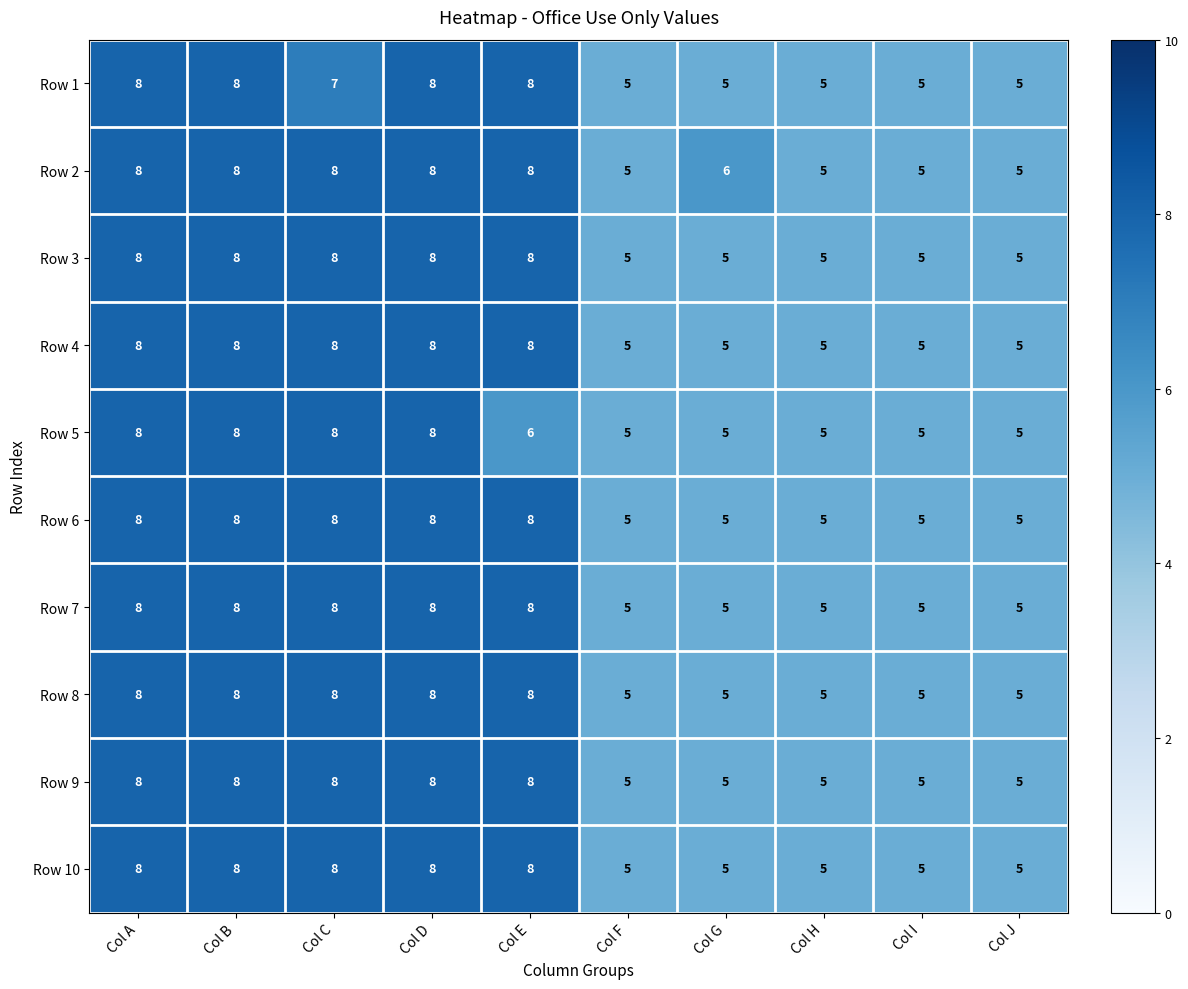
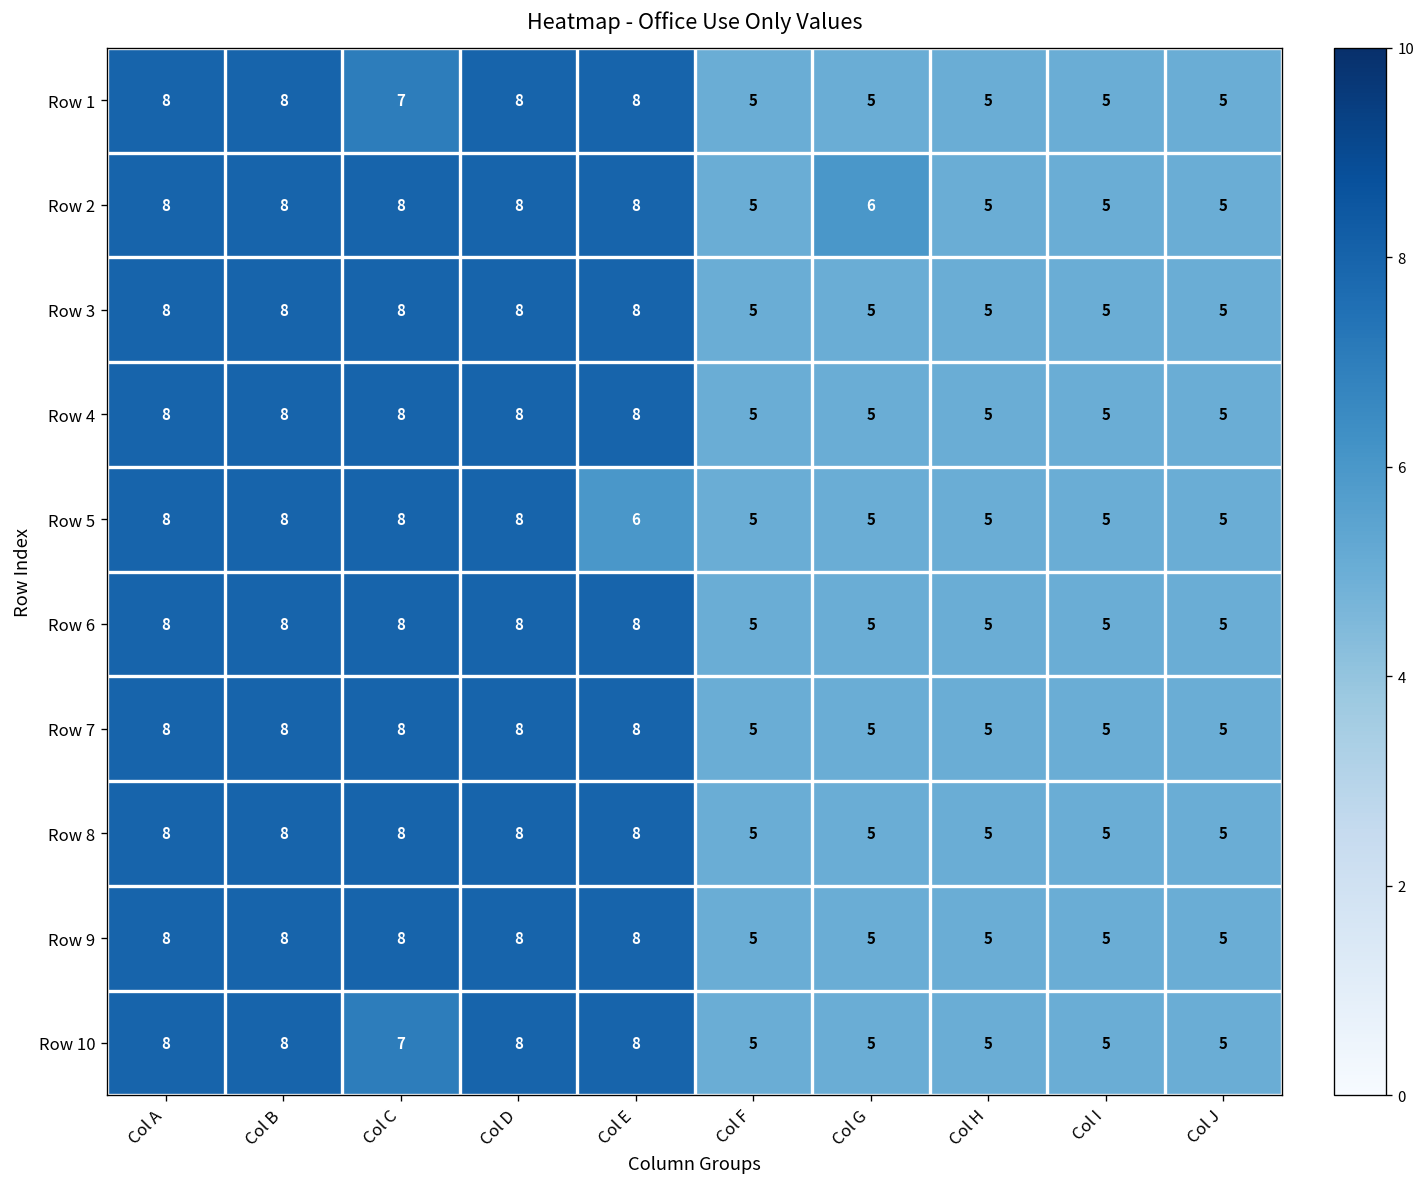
  {
    "Row 1": {
      "Col A": 8,
      "Col B": 8,
      "Col C": 7,
      "Col D": 8,
      "Col E": 8,
      "Col F": 5,
      "Col G": 5,
      "Col H": 5,
      "Col I": 5,
      "Col J": 5
    },
    "Row 2": {
      "Col A": 8,
      "Col B": 8,
      "Col C": 8,
      "Col D": 8,
      "Col E": 8,
      "Col F": 5,
      "Col G": 6,
      "Col H": 5,
      "Col I": 5,
      "Col J": 5
    },
    "Row 3": {
      "Col A": 8,
      "Col B": 8,
      "Col C": 8,
      "Col D": 8,
      "Col E": 8,
      "Col F": 5,
      "Col G": 5,
      "Col H": 5,
      "Col I": 5,
      "Col J": 5
    },
    "Row 4": {
      "Col A": 8,
      "Col B": 8,
      "Col C": 8,
      "Col D": 8,
      "Col E": 8,
      "Col F": 5,
      "Col G": 5,
      "Col H": 5,
      "Col I": 5,
      "Col J": 5
    },
    "Row 5": {
      "Col A": 8,
      "Col B": 8,
      "Col C": 8,
      "Col D": 8,
      "Col E": 6,
      "Col F": 5,
      "Col G": 5,
      "Col H": 5,
      "Col I": 5,
      "Col J": 5
    },
    "Row 6": {
      "Col A": 8,
      "Col B": 8,
      "Col C": 8,
      "Col D": 8,
      "Col E": 8,
      "Col F": 5,
      "Col G": 5,
      "Col H": 5,
      "Col I": 5,
      "Col J": 5
    },
    "Row 7": {
      "Col A": 8,
      "Col B": 8,
      "Col C": 8,
      "Col D": 8,
      "Col E": 8,
      "Col F": 5,
      "Col G": 5,
      "Col H": 5,
      "Col I": 5,
      "Col J": 5
    },
    "Row 8": {
      "Col A": 8,
      "Col B": 8,
      "Col C": 8,
      "Col D": 8,
      "Col E": 8,
      "Col F": 5,
      "Col G": 5,
      "Col H": 5,
      "Col I": 5,
      "Col J": 5
    },
    "Row 9": {
      "Col A": 8,
      "Col B": 8,
      "Col C": 8,
      "Col D": 8,
      "Col E": 8,
      "Col F": 5,
      "Col G": 5,
      "Col H": 5,
      "Col I": 5,
      "Col J": 5
    },
    "Row 10": {
      "Col A": 8,
      "Col B": 8,
-     "Col C": 8,
+     "Col C": 7,
      "Col D": 8,
      "Col E": 8,
      "Col F": 5,
      "Col G": 5,
      "Col H": 5,
      "Col I": 5,
      "Col J": 5
    }
  }
